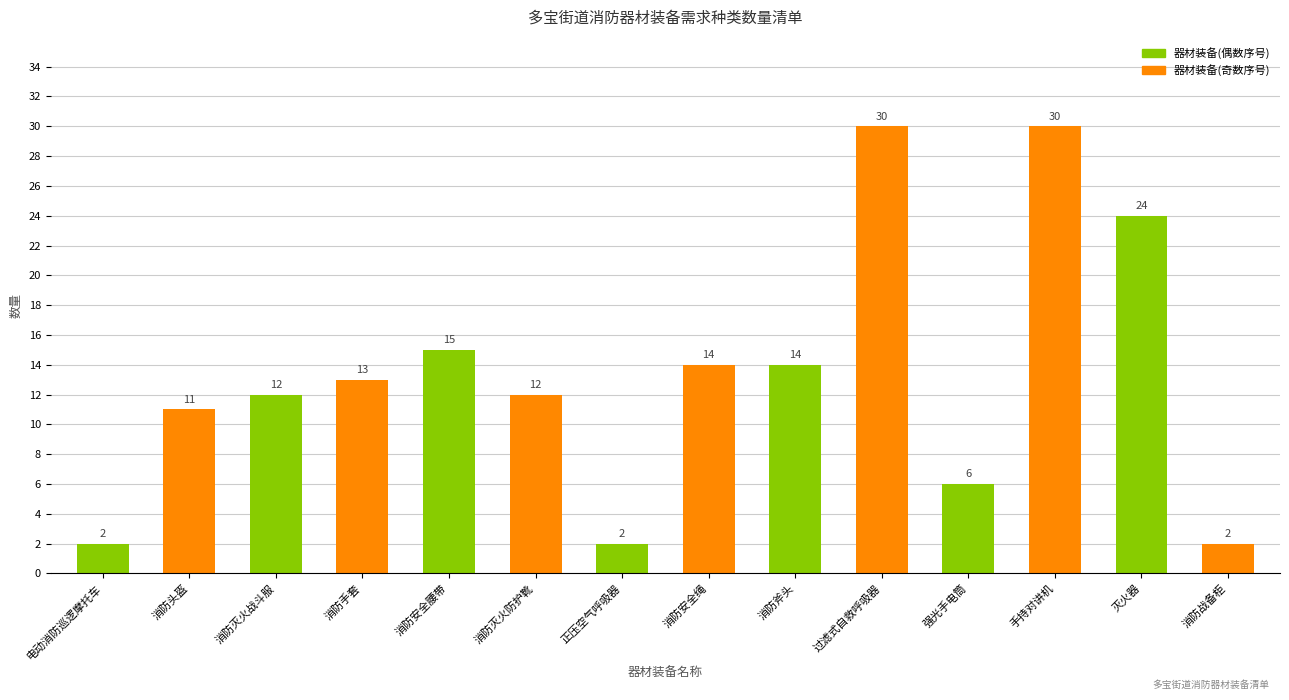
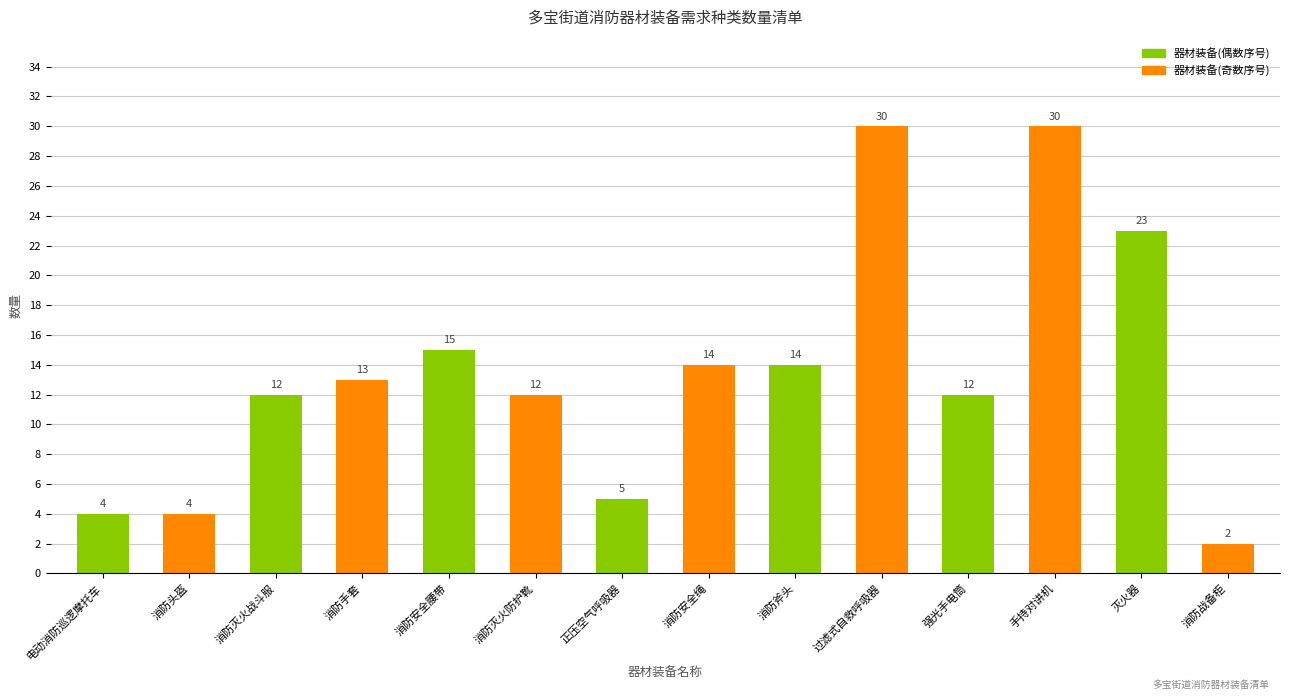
  {
-   "电动消防巡逻摩托车": 2,
-   "消防头盔": 11,
+   "电动消防巡逻摩托车": 4,
+   "消防头盔": 4,
    "消防灭火战斗服": 12,
    "消防手套": 13,
    "消防安全腰带": 15,
    "消防灭火防护靴": 12,
-   "正压空气呼吸器": 2,
+   "正压空气呼吸器": 5,
    "消防安全绳": 14,
    "消防斧头": 14,
    "过滤式自救呼吸器": 30,
-   "强光手电筒": 6,
+   "强光手电筒": 12,
    "手持对讲机": 30,
-   "灭火器": 24,
+   "灭火器": 23,
    "消防战备柜": 2
  }
